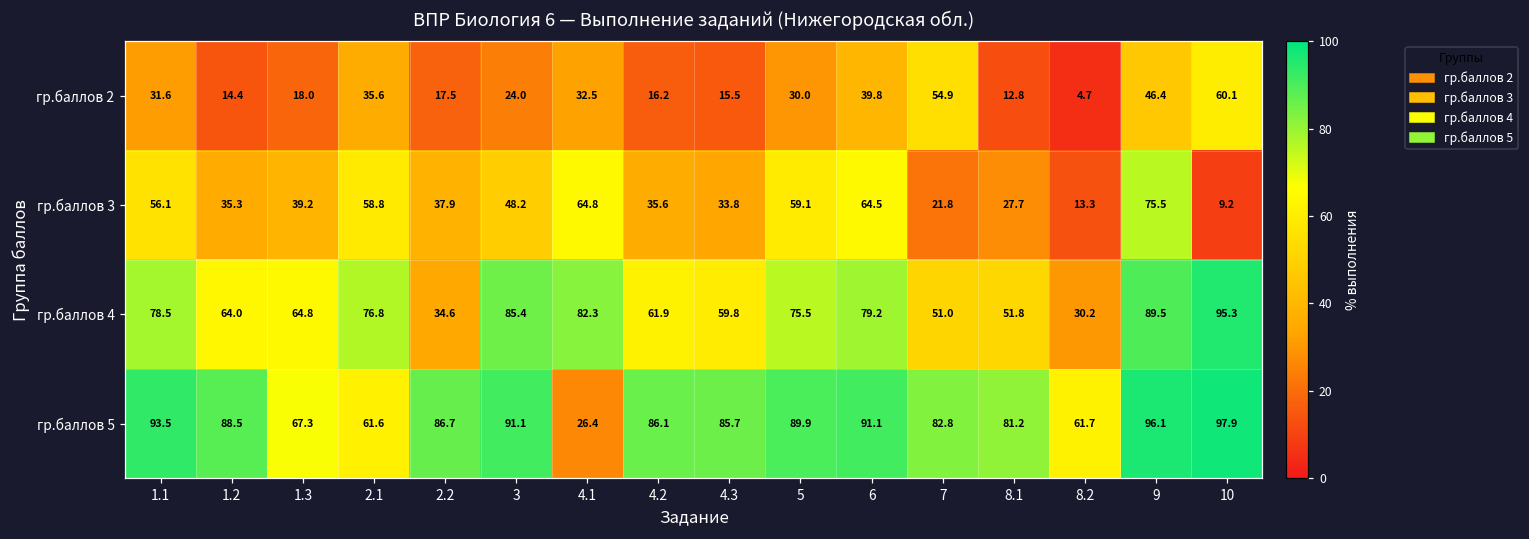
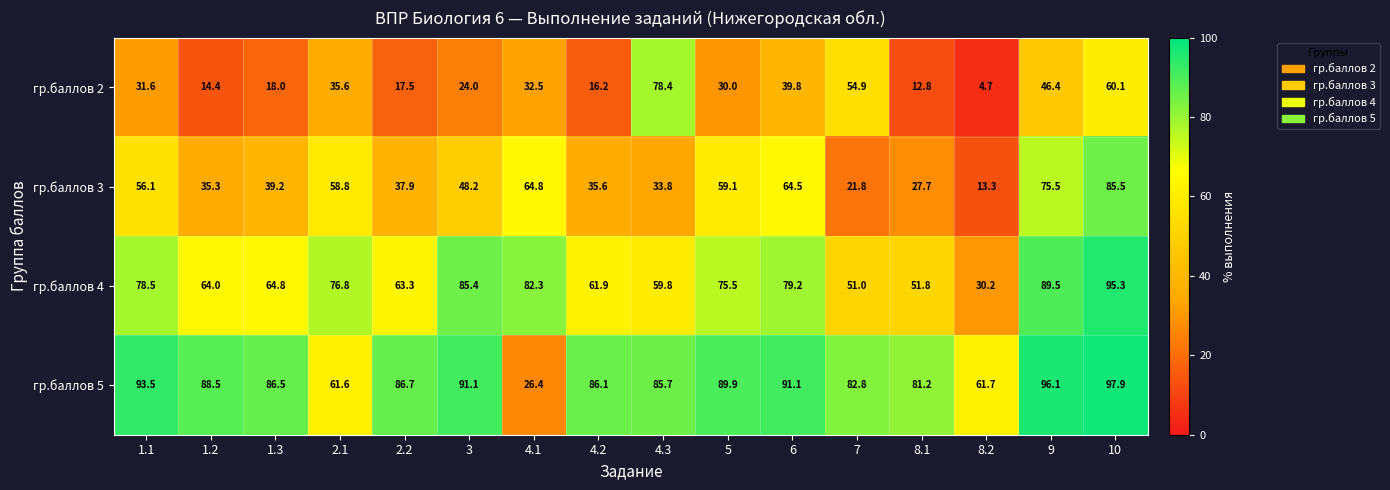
  {
    "гр.баллов 2": {
      "1.1": 31.6,
      "1.2": 14.4,
      "1.3": 18.0,
      "2.1": 35.6,
      "2.2": 17.5,
      "3": 24.0,
      "4.1": 32.5,
      "4.2": 16.2,
-     "4.3": 15.5,
+     "4.3": 78.4,
      "5": 30.0,
      "6": 39.8,
      "7": 54.9,
      "8.1": 12.8,
      "8.2": 4.7,
      "9": 46.4,
      "10": 60.1
    },
    "гр.баллов 3": {
      "1.1": 56.1,
      "1.2": 35.3,
      "1.3": 39.2,
      "2.1": 58.8,
      "2.2": 37.9,
      "3": 48.2,
      "4.1": 64.8,
      "4.2": 35.6,
      "4.3": 33.8,
      "5": 59.1,
      "6": 64.5,
      "7": 21.8,
      "8.1": 27.7,
      "8.2": 13.3,
      "9": 75.5,
-     "10": 9.2
+     "10": 85.5
    },
    "гр.баллов 4": {
      "1.1": 78.5,
      "1.2": 64.0,
      "1.3": 64.8,
      "2.1": 76.8,
-     "2.2": 34.6,
+     "2.2": 63.3,
      "3": 85.4,
      "4.1": 82.3,
      "4.2": 61.9,
      "4.3": 59.8,
      "5": 75.5,
      "6": 79.2,
      "7": 51.0,
      "8.1": 51.8,
      "8.2": 30.2,
      "9": 89.5,
      "10": 95.3
    },
    "гр.баллов 5": {
      "1.1": 93.5,
      "1.2": 88.5,
-     "1.3": 67.3,
+     "1.3": 86.5,
      "2.1": 61.6,
      "2.2": 86.7,
      "3": 91.1,
      "4.1": 26.4,
      "4.2": 86.1,
      "4.3": 85.7,
      "5": 89.9,
      "6": 91.1,
      "7": 82.8,
      "8.1": 81.2,
      "8.2": 61.7,
      "9": 96.1,
      "10": 97.9
    }
  }
